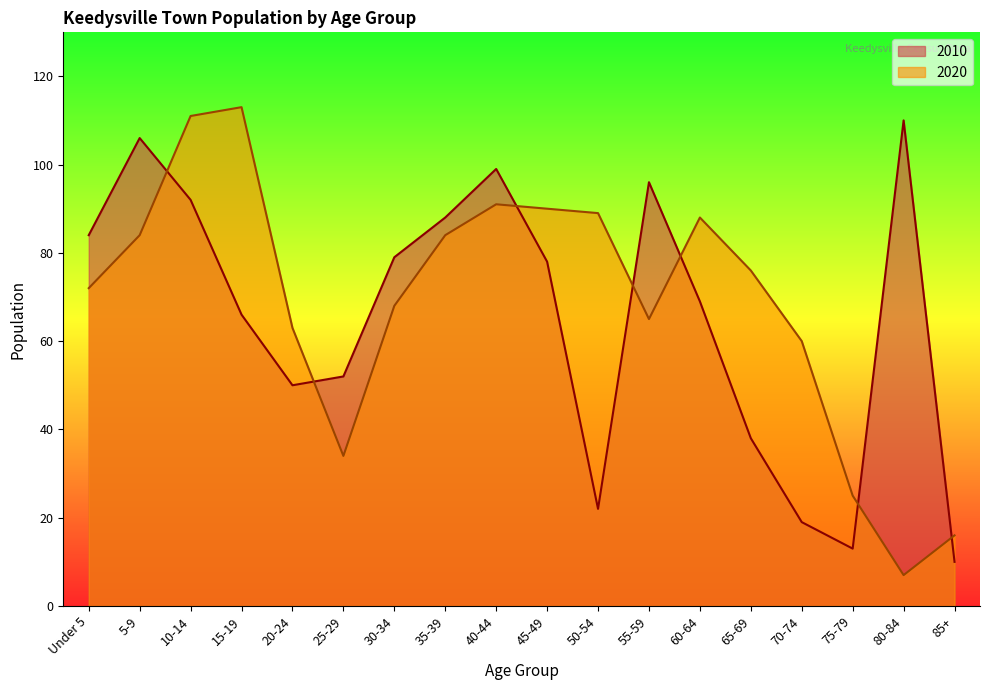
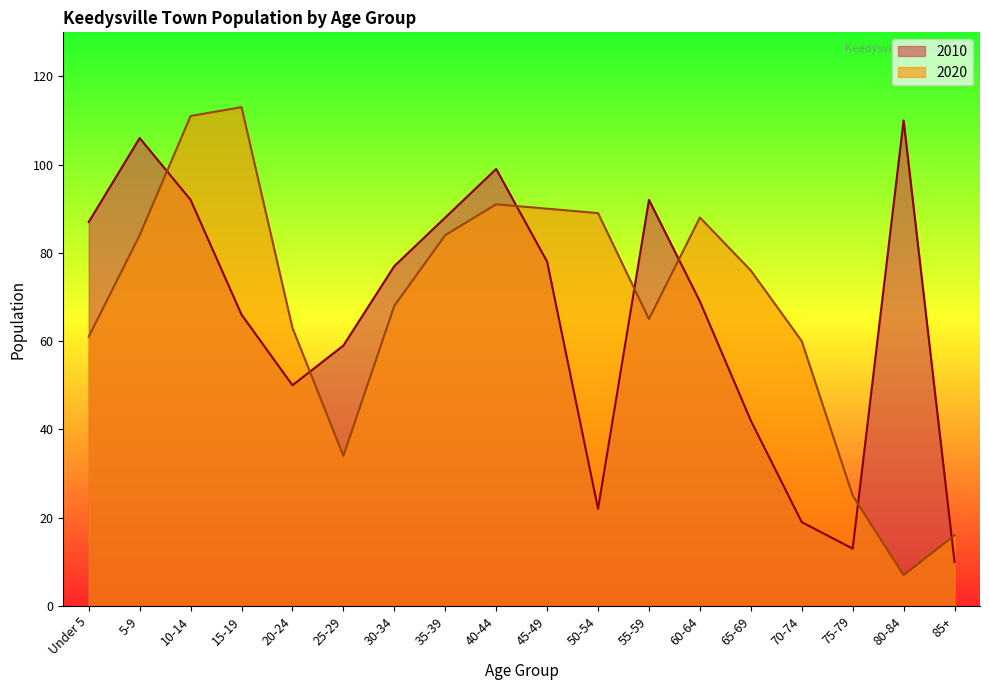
  {
    "2010": {
-     "Under 5": 84,
+     "Under 5": 87,
      "5-9": 106,
      "10-14": 92,
      "15-19": 66,
      "20-24": 50,
-     "25-29": 52,
-     "30-34": 79,
+     "25-29": 59,
+     "30-34": 77,
      "35-39": 88,
      "40-44": 99,
      "45-49": 78,
      "50-54": 22,
-     "55-59": 96,
+     "55-59": 92,
      "60-64": 69,
-     "65-69": 38,
+     "65-69": 42,
      "70-74": 19,
      "75-79": 13,
      "80-84": 110,
      "85+": 10
    },
    "2020": {
-     "Under 5": 72,
+     "Under 5": 61,
      "5-9": 84,
      "10-14": 111,
      "15-19": 113,
      "20-24": 63,
      "25-29": 34,
      "30-34": 68,
      "35-39": 84,
      "40-44": 91,
      "45-49": 90,
      "50-54": 89,
      "55-59": 65,
      "60-64": 88,
      "65-69": 76,
      "70-74": 60,
      "75-79": 25,
      "80-84": 7,
      "85+": 16
    }
  }
